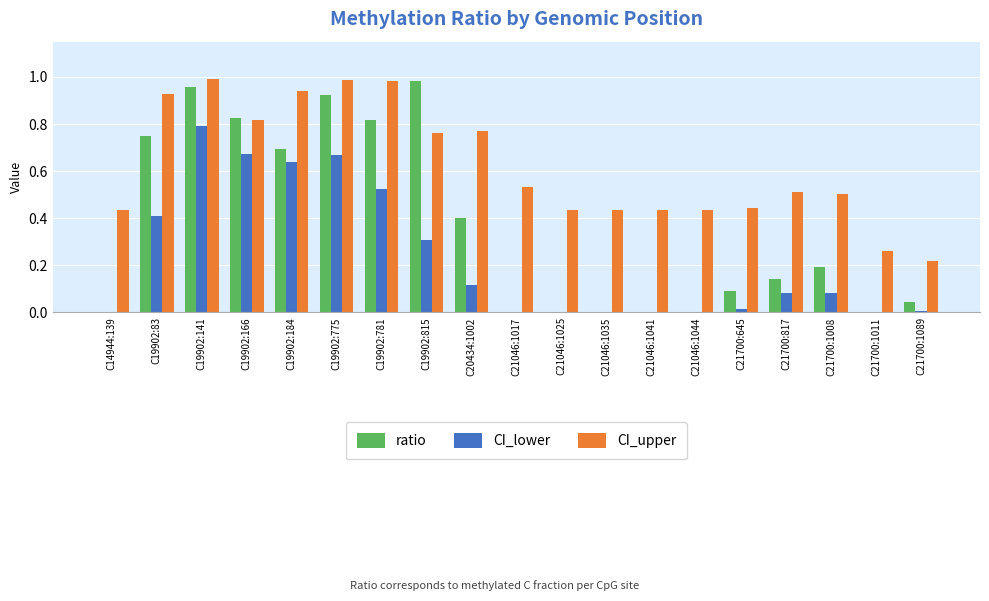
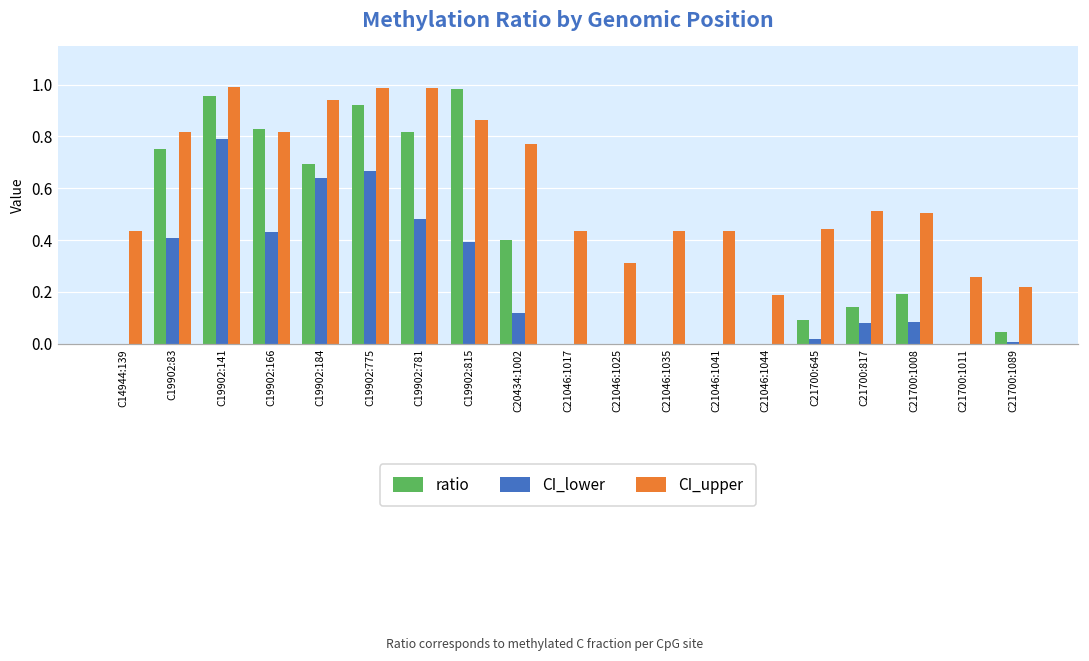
  {
    "ratio": {
      "C14944:139": 0.00,
      "C19902:83": 0.75,
      "C19902:141": 0.96,
      "C19902:166": 0.83,
      "C19902:184": 0.69,
      "C19902:775": 0.92,
      "C19902:781": 0.82,
      "C19902:815": 0.98,
      "C20434:1002": 0.40,
      "C21046:1017": 0.00,
      "C21046:1025": 0.00,
      "C21046:1035": 0.00,
      "C21046:1041": 0.00,
      "C21046:1044": 0.00,
      "C21700:645": 0.09,
      "C21700:817": 0.14,
      "C21700:1008": 0.19,
      "C21700:1011": 0.00,
      "C21700:1089": 0.05
    },
    "CI_lower": {
      "C14944:139": 0.00,
      "C19902:83": 0.41,
      "C19902:141": 0.79,
-     "C19902:166": 0.67,
+     "C19902:166": 0.43,
      "C19902:184": 0.64,
      "C19902:775": 0.67,
-     "C19902:781": 0.52,
-     "C19902:815": 0.31,
+     "C19902:781": 0.48,
+     "C19902:815": 0.39,
      "C20434:1002": 0.12,
      "C21046:1017": 0.00,
      "C21046:1025": 0.00,
      "C21046:1035": 0.00,
      "C21046:1041": 0.00,
      "C21046:1044": 0.00,
      "C21700:645": 0.02,
      "C21700:817": 0.08,
      "C21700:1008": 0.08,
      "C21700:1011": 0.00
    },
    "CI_upper": {
      "C14944:139": 0.43,
-     "C19902:83": 0.93,
+     "C19902:83": 0.82,
      "C19902:141": 0.99,
      "C19902:166": 0.82,
      "C19902:184": 0.94,
      "C19902:775": 0.99,
      "C19902:781": 0.99,
-     "C19902:815": 0.76,
+     "C19902:815": 0.86,
      "C20434:1002": 0.77,
-     "C21046:1017": 0.53,
-     "C21046:1025": 0.43,
+     "C21046:1017": 0.43,
+     "C21046:1025": 0.31,
      "C21046:1035": 0.43,
      "C21046:1041": 0.43,
-     "C21046:1044": 0.43,
+     "C21046:1044": 0.19,
      "C21700:645": 0.44,
      "C21700:817": 0.51,
      "C21700:1008": 0.50,
      "C21700:1011": 0.26,
      "C21700:1089": 0.22
    }
  }
